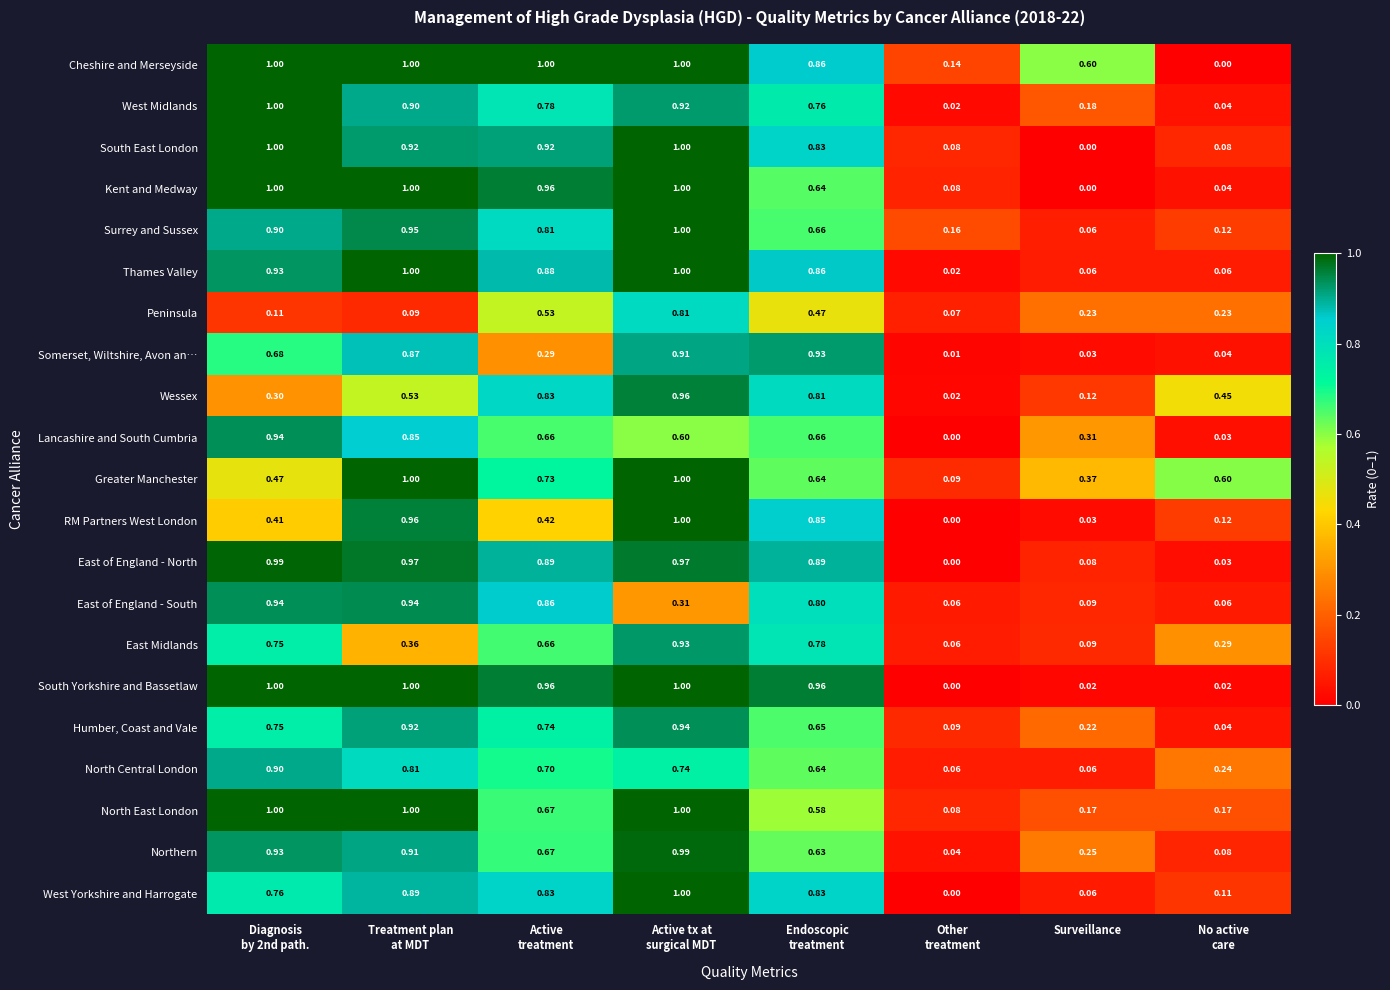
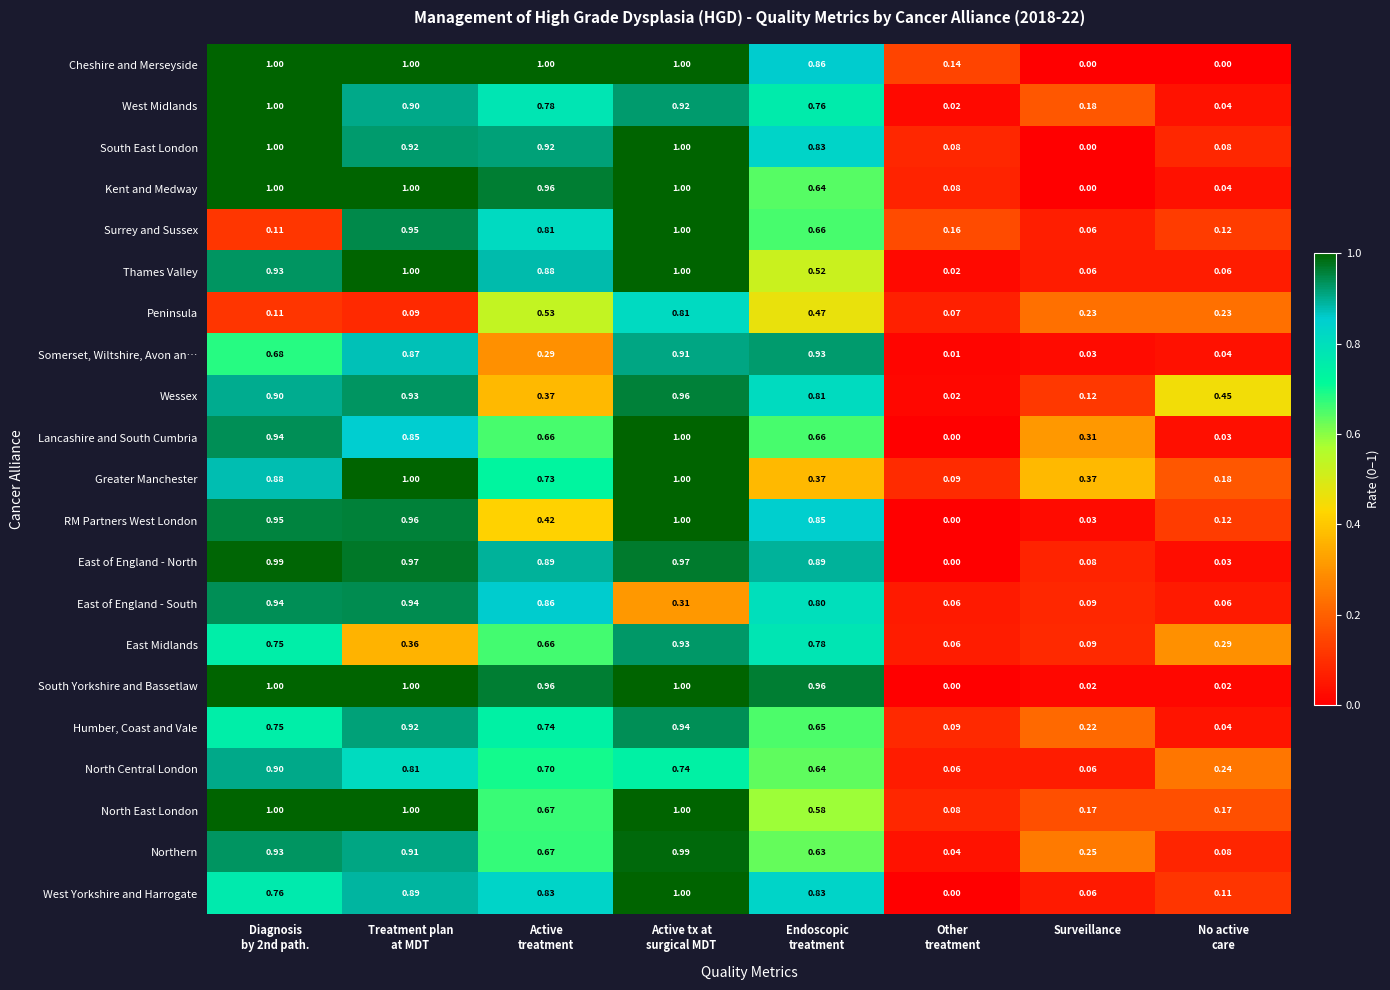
  {
    "Cheshire and Merseyside": {
      "Diagnosis by 2nd path.": 1.00,
      "Treatment plan at MDT": 1.00,
      "Active treatment": 1.00,
      "Active tx at surgical MDT": 1.00,
      "Endoscopic treatment": 0.86,
      "Other treatment": 0.14,
-     "Surveillance": 0.60,
+     "Surveillance": 0.00,
      "No active care": 0.00
    },
    "West Midlands": {
      "Diagnosis by 2nd path.": 1.00,
      "Treatment plan at MDT": 0.90,
      "Active treatment": 0.78,
      "Active tx at surgical MDT": 0.92,
      "Endoscopic treatment": 0.76,
      "Other treatment": 0.02,
      "Surveillance": 0.18,
      "No active care": 0.04
    },
    "South East London": {
      "Diagnosis by 2nd path.": 1.00,
      "Treatment plan at MDT": 0.92,
      "Active treatment": 0.92,
      "Active tx at surgical MDT": 1.00,
      "Endoscopic treatment": 0.83,
      "Other treatment": 0.08,
      "Surveillance": 0.00,
      "No active care": 0.08
    },
    "Kent and Medway": {
      "Diagnosis by 2nd path.": 1.00,
      "Treatment plan at MDT": 1.00,
      "Active treatment": 0.96,
      "Active tx at surgical MDT": 1.00,
      "Endoscopic treatment": 0.64,
      "Other treatment": 0.08,
      "Surveillance": 0.00,
      "No active care": 0.04
    },
    "Surrey and Sussex": {
-     "Diagnosis by 2nd path.": 0.90,
+     "Diagnosis by 2nd path.": 0.11,
      "Treatment plan at MDT": 0.95,
      "Active treatment": 0.81,
      "Active tx at surgical MDT": 1.00,
      "Endoscopic treatment": 0.66,
      "Other treatment": 0.16,
      "Surveillance": 0.06,
      "No active care": 0.12
    },
    "Thames Valley": {
      "Diagnosis by 2nd path.": 0.93,
      "Treatment plan at MDT": 1.00,
      "Active treatment": 0.88,
      "Active tx at surgical MDT": 1.00,
-     "Endoscopic treatment": 0.86,
+     "Endoscopic treatment": 0.52,
      "Other treatment": 0.02,
      "Surveillance": 0.06,
      "No active care": 0.06
    },
    "Peninsula": {
      "Diagnosis by 2nd path.": 0.11,
      "Treatment plan at MDT": 0.09,
      "Active treatment": 0.53,
      "Active tx at surgical MDT": 0.81,
      "Endoscopic treatment": 0.47,
      "Other treatment": 0.07,
      "Surveillance": 0.23,
      "No active care": 0.23
    },
    "Somerset, Wiltshire, Avon an…": {
      "Diagnosis by 2nd path.": 0.68,
      "Treatment plan at MDT": 0.87,
      "Active treatment": 0.29,
      "Active tx at surgical MDT": 0.91,
      "Endoscopic treatment": 0.93,
      "Other treatment": 0.01,
      "Surveillance": 0.03,
      "No active care": 0.04
    },
    "Wessex": {
-     "Diagnosis by 2nd path.": 0.30,
-     "Treatment plan at MDT": 0.53,
-     "Active treatment": 0.83,
+     "Diagnosis by 2nd path.": 0.90,
+     "Treatment plan at MDT": 0.93,
+     "Active treatment": 0.37,
      "Active tx at surgical MDT": 0.96,
      "Endoscopic treatment": 0.81,
      "Other treatment": 0.02,
      "Surveillance": 0.12,
      "No active care": 0.45
    },
    "Lancashire and South Cumbria": {
      "Diagnosis by 2nd path.": 0.94,
      "Treatment plan at MDT": 0.85,
      "Active treatment": 0.66,
-     "Active tx at surgical MDT": 0.60,
+     "Active tx at surgical MDT": 1.00,
      "Endoscopic treatment": 0.66,
      "Other treatment": 0.00,
      "Surveillance": 0.31,
      "No active care": 0.03
    },
    "Greater Manchester": {
-     "Diagnosis by 2nd path.": 0.47,
+     "Diagnosis by 2nd path.": 0.88,
      "Treatment plan at MDT": 1.00,
      "Active treatment": 0.73,
      "Active tx at surgical MDT": 1.00,
-     "Endoscopic treatment": 0.64,
+     "Endoscopic treatment": 0.37,
      "Other treatment": 0.09,
      "Surveillance": 0.37,
-     "No active care": 0.60
+     "No active care": 0.18
    },
    "RM Partners West London": {
-     "Diagnosis by 2nd path.": 0.41,
+     "Diagnosis by 2nd path.": 0.95,
      "Treatment plan at MDT": 0.96,
      "Active treatment": 0.42,
      "Active tx at surgical MDT": 1.00,
      "Endoscopic treatment": 0.85,
      "Other treatment": 0.00,
      "Surveillance": 0.03,
      "No active care": 0.12
    },
    "East of England - North": {
      "Diagnosis by 2nd path.": 0.99,
      "Treatment plan at MDT": 0.97,
      "Active treatment": 0.89,
      "Active tx at surgical MDT": 0.97,
      "Endoscopic treatment": 0.89,
      "Other treatment": 0.00,
      "Surveillance": 0.08,
      "No active care": 0.03
    },
    "East of England - South": {
      "Diagnosis by 2nd path.": 0.94,
      "Treatment plan at MDT": 0.94,
      "Active treatment": 0.86,
      "Active tx at surgical MDT": 0.31,
      "Endoscopic treatment": 0.80,
      "Other treatment": 0.06,
      "Surveillance": 0.09,
      "No active care": 0.06
    },
    "East Midlands": {
      "Diagnosis by 2nd path.": 0.75,
      "Treatment plan at MDT": 0.36,
      "Active treatment": 0.66,
      "Active tx at surgical MDT": 0.93,
      "Endoscopic treatment": 0.78,
      "Other treatment": 0.06,
      "Surveillance": 0.09,
      "No active care": 0.29
    },
    "South Yorkshire and Bassetlaw": {
      "Diagnosis by 2nd path.": 1.00,
      "Treatment plan at MDT": 1.00,
      "Active treatment": 0.96,
      "Active tx at surgical MDT": 1.00,
      "Endoscopic treatment": 0.96,
      "Other treatment": 0.00,
      "Surveillance": 0.02,
      "No active care": 0.02
    },
    "Humber, Coast and Vale": {
      "Diagnosis by 2nd path.": 0.75,
      "Treatment plan at MDT": 0.92,
      "Active treatment": 0.74,
      "Active tx at surgical MDT": 0.94,
      "Endoscopic treatment": 0.65,
      "Other treatment": 0.09,
      "Surveillance": 0.22,
      "No active care": 0.04
    },
    "North Central London": {
      "Diagnosis by 2nd path.": 0.90,
      "Treatment plan at MDT": 0.81,
      "Active treatment": 0.70,
      "Active tx at surgical MDT": 0.74,
      "Endoscopic treatment": 0.64,
      "Other treatment": 0.06,
      "Surveillance": 0.06,
      "No active care": 0.24
    },
    "North East London": {
      "Diagnosis by 2nd path.": 1.00,
      "Treatment plan at MDT": 1.00,
      "Active treatment": 0.67,
      "Active tx at surgical MDT": 1.00,
      "Endoscopic treatment": 0.58,
      "Other treatment": 0.08,
      "Surveillance": 0.17,
      "No active care": 0.17
    },
    "Northern": {
      "Diagnosis by 2nd path.": 0.93,
      "Treatment plan at MDT": 0.91,
      "Active treatment": 0.67,
      "Active tx at surgical MDT": 0.99,
      "Endoscopic treatment": 0.63,
      "Other treatment": 0.04,
      "Surveillance": 0.25,
      "No active care": 0.08
    },
    "West Yorkshire and Harrogate": {
      "Diagnosis by 2nd path.": 0.76,
      "Treatment plan at MDT": 0.89,
      "Active treatment": 0.83,
      "Active tx at surgical MDT": 1.00,
      "Endoscopic treatment": 0.83,
      "Other treatment": 0.00,
      "Surveillance": 0.06,
      "No active care": 0.11
    }
  }
